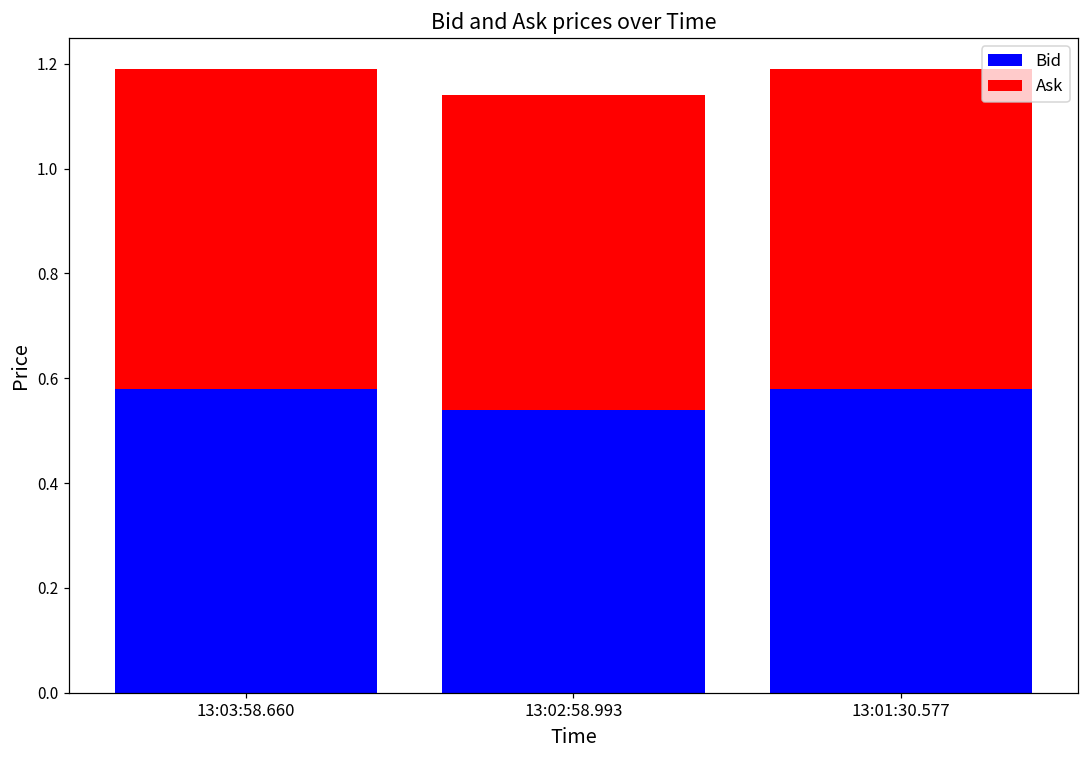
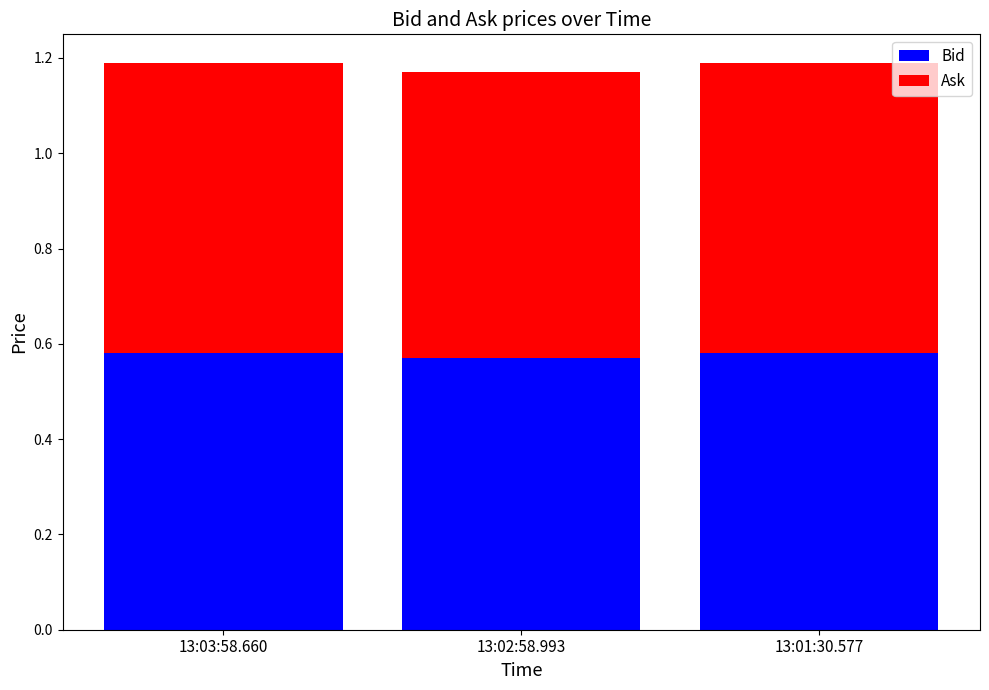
  {
    "Bid": {
      "13:03:58.660": 0.58,
-     "13:02:58.993": 0.54,
+     "13:02:58.993": 0.57,
      "13:01:30.577": 0.58
    },
    "Ask": {
      "13:03:58.660": 0.61,
      "13:02:58.993": 0.60,
      "13:01:30.577": 0.61
    }
  }
